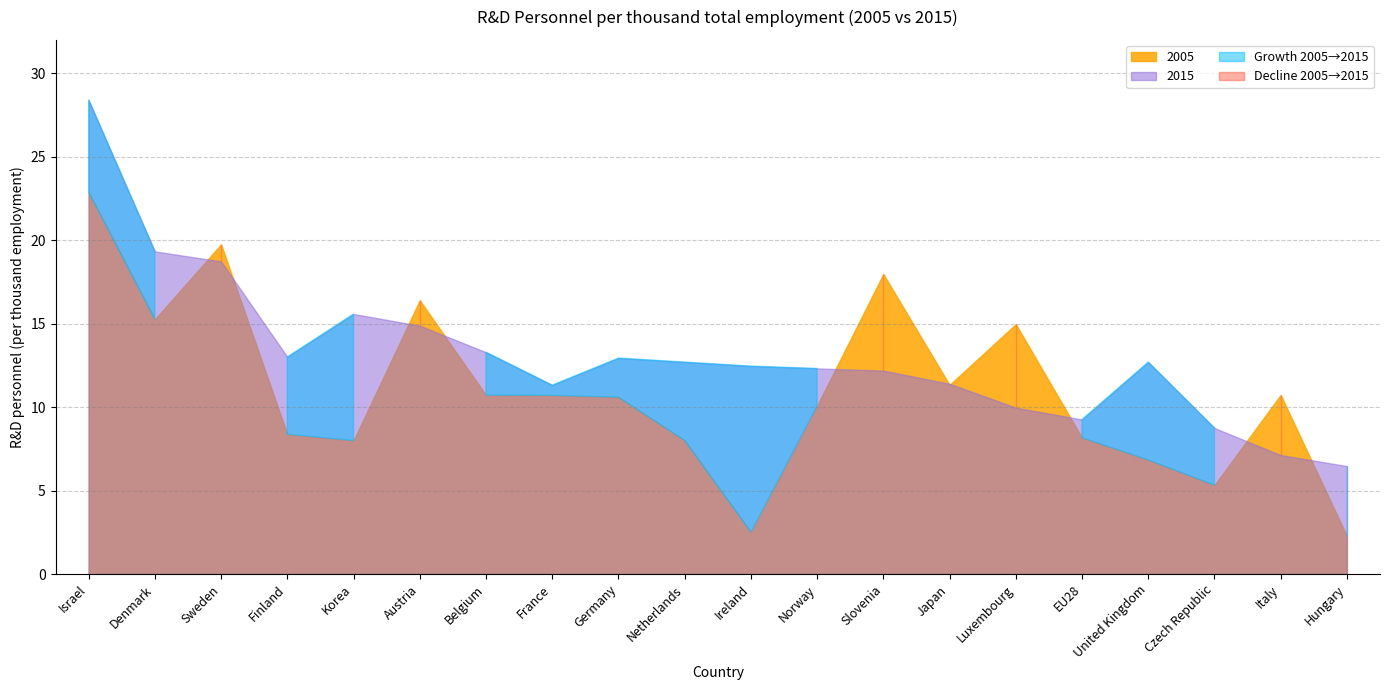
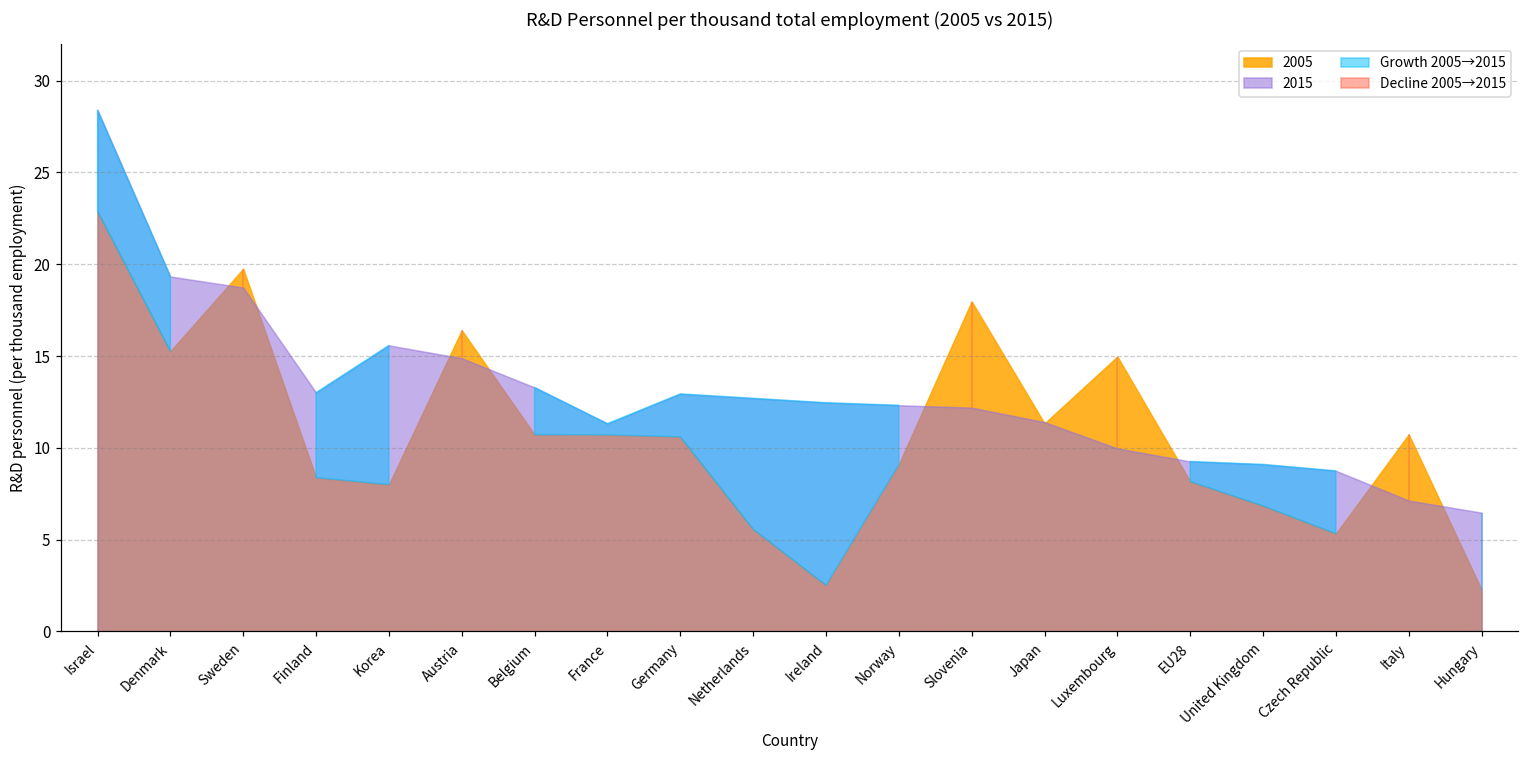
  {
    "2005": {
      "Israel": 22.9,
      "Denmark": 15.3,
      "Sweden": 19.8,
      "Finland": 8.4,
      "Korea": 8.0,
      "Austria": 16.4,
      "Belgium": 10.7,
      "France": 10.7,
      "Germany": 10.6,
-     "Netherlands": 8.0,
+     "Netherlands": 5.6,
      "Ireland": 2.5,
-     "Norway": 10.1,
+     "Norway": 9.1,
      "Slovenia": 18.0,
      "Luxembourg": 15.0,
      "EU28": 8.2,
      "United Kingdom": 6.8,
      "Czech Republic": 5.3,
      "Italy": 10.7,
      "Hungary": 2.3
    },
    "2015": {
      "Israel": 28.4,
      "Denmark": 19.3,
      "Sweden": 18.7,
      "Finland": 13.0,
      "Korea": 15.6,
      "Austria": 14.9,
      "Belgium": 13.3,
      "France": 11.3,
      "Germany": 12.9,
      "Netherlands": 12.7,
      "Ireland": 12.5,
      "Norway": 12.3,
      "Slovenia": 12.2,
      "Luxembourg": 10.0,
      "EU28": 9.3,
-     "United Kingdom": 12.7,
+     "United Kingdom": 9.1,
      "Czech Republic": 8.8,
      "Italy": 7.1,
      "Hungary": 6.5
    }
  }
